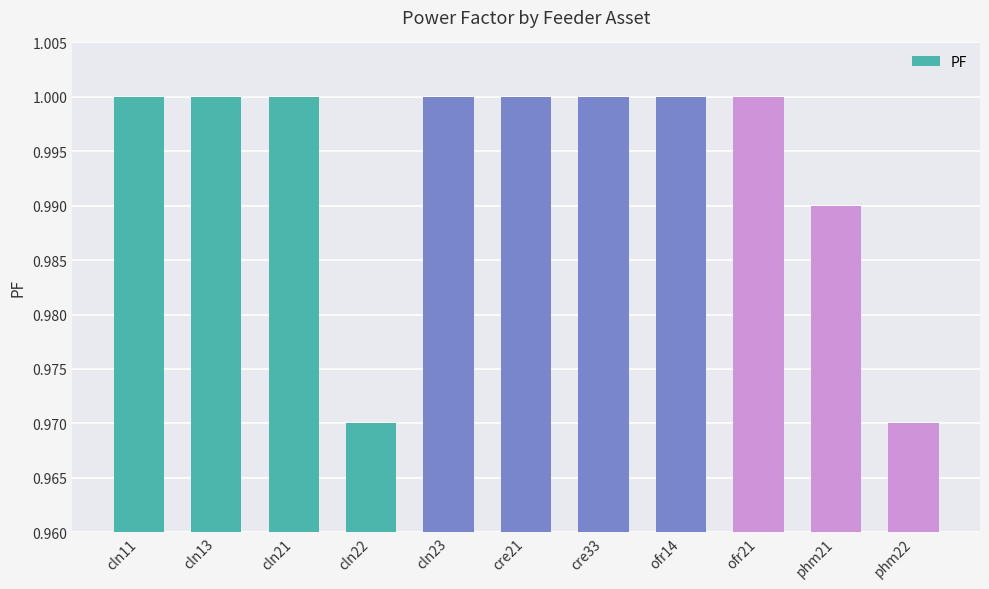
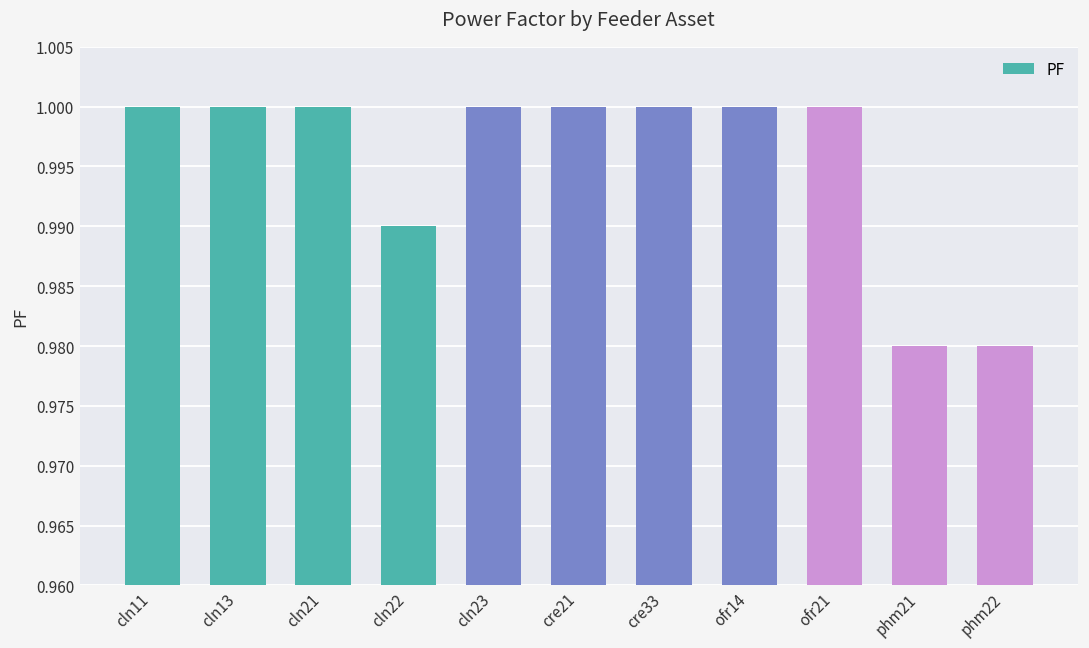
  {
    "cln11": 1.00,
    "cln13": 1.00,
    "cln21": 1.00,
-   "cln22": 0.97,
+   "cln22": 0.99,
    "cln23": 1.00,
    "cre21": 1.00,
    "cre33": 1.00,
    "ofr14": 1.00,
    "ofr21": 1.00,
-   "phm21": 0.99,
-   "phm22": 0.97
+   "phm21": 0.98,
+   "phm22": 0.98
  }
